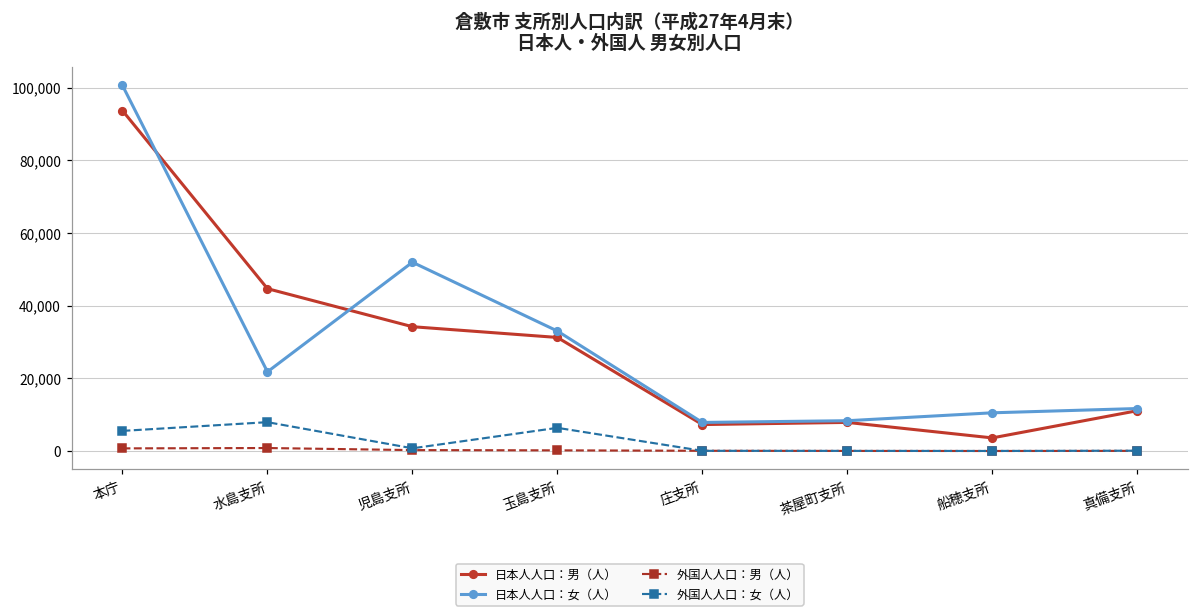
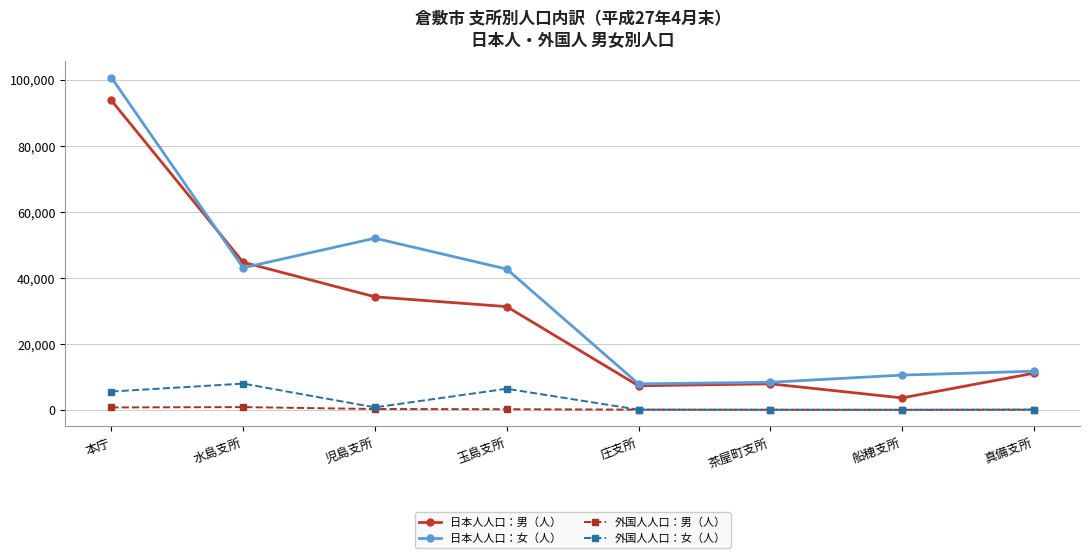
  {
    "日本人人口：女（人）": {
      "本庁": "101,000",
-     "水島支所": "22,000",
+     "水島支所": "43,000",
      "児島支所": "52,000",
-     "玉島支所": "33,000",
+     "玉島支所": "43,000",
      "船穂支所": "11,000"
    },
    "外国人人口：女（人）": {
      "本庁": "6,000",
      "水島支所": "8,000",
      "玉島支所": "6,000"
    }
  }
